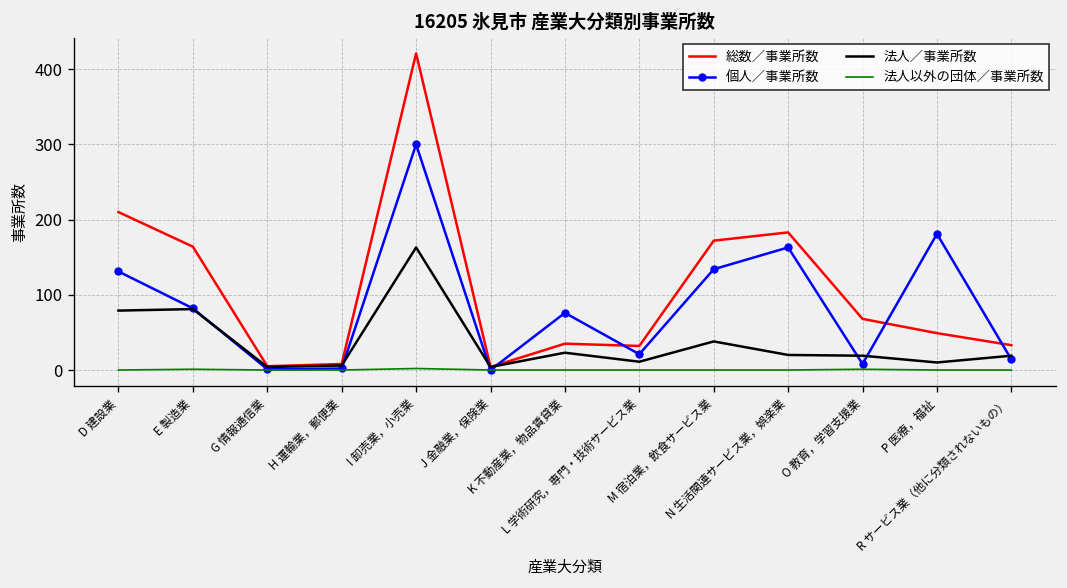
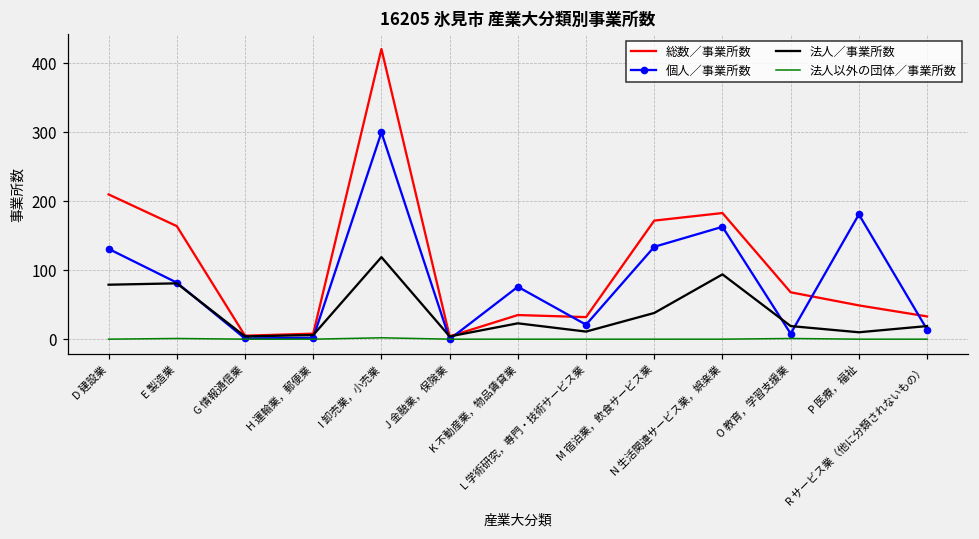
  {
    "総数／事業所数": {
      "D 建設業": 210,
      "E 製造業": 160,
      "I 卸売業，小売業": 420,
      "K 不動産業，物品賃貸業": 40,
      "L 学術研究，専門・技術サービス業": 30,
      "M 宿泊業，飲食サービス業": 170,
      "N 生活関連サービス業，娯楽業": 180,
      "O 教育，学習支援業": 70,
      "P 医療，福祉": 50,
      "R サービス業（他に分類されないもの）": 30
    },
    "個人／事業所数": {
      "D 建設業": 130,
      "I 卸売業，小売業": 300,
      "K 不動産業，物品賃貸業": 80,
      "L 学術研究，専門・技術サービス業": 20,
      "M 宿泊業，飲食サービス業": 130,
      "N 生活関連サービス業，娯楽業": 160,
      "O 教育，学習支援業": 10,
      "P 医療，福祉": 180,
      "R サービス業（他に分類されないもの）": 10
    },
    "法人／事業所数": {
      "D 建設業": 80,
-     "I 卸売業，小売業": 160,
+     "I 卸売業，小売業": 120,
      "K 不動産業，物品賃貸業": 20,
      "L 学術研究，専門・技術サービス業": 10,
      "M 宿泊業，飲食サービス業": 40,
-     "N 生活関連サービス業，娯楽業": 20,
+     "N 生活関連サービス業，娯楽業": 90,
      "O 教育，学習支援業": 20,
      "P 医療，福祉": 10,
      "R サービス業（他に分類されないもの）": 20
    },
    "法人以外の団体／事業所数": {
      "D 建設業": 0,
      "E 製造業": 0,
      "I 卸売業，小売業": 0,
      "K 不動産業，物品賃貸業": 0,
      "L 学術研究，専門・技術サービス業": 0,
      "M 宿泊業，飲食サービス業": 0,
      "N 生活関連サービス業，娯楽業": 0,
      "O 教育，学習支援業": 0,
      "P 医療，福祉": 0,
      "R サービス業（他に分類されないもの）": 0
    }
  }
